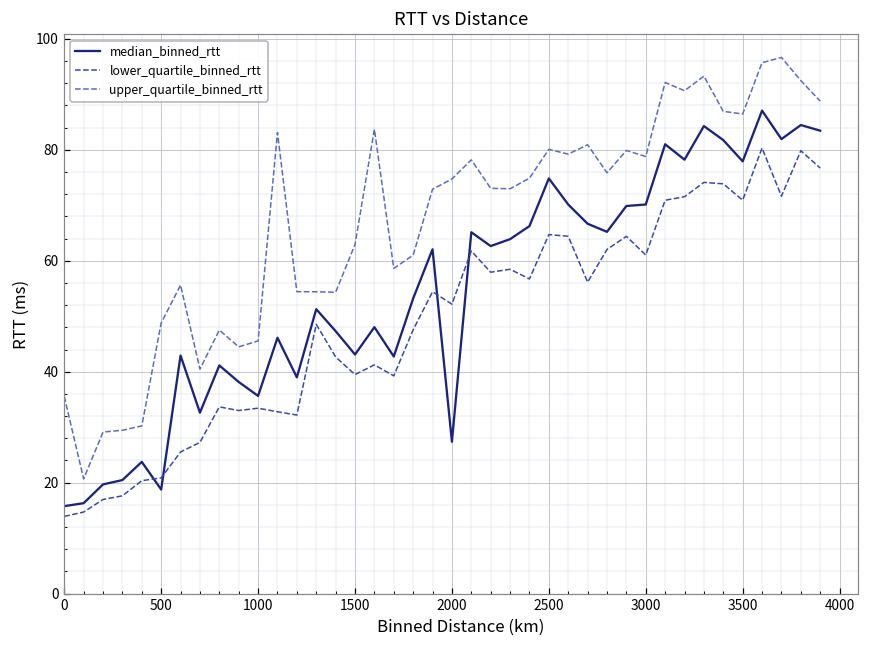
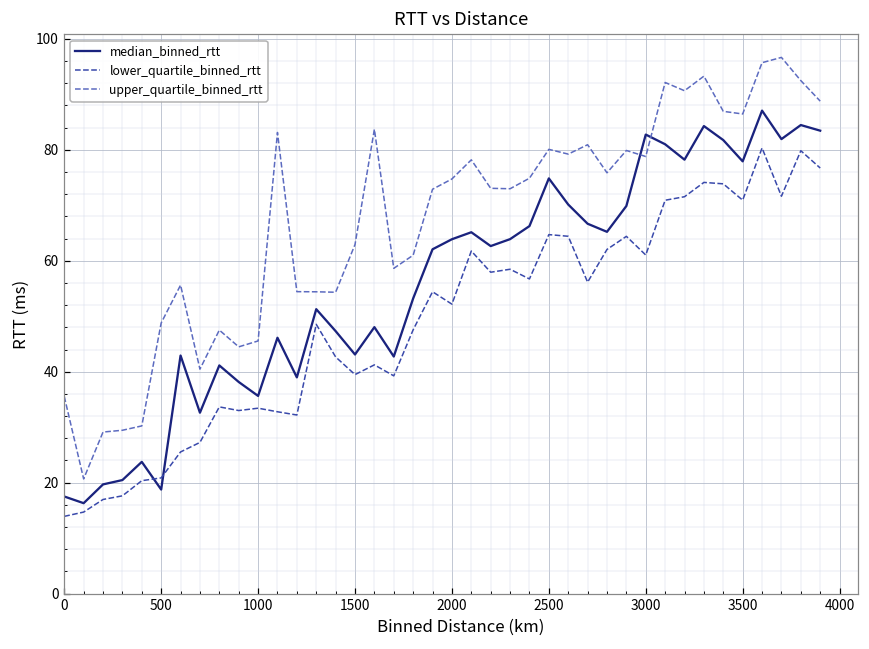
  {
    "median_binned_rtt": {
-     "0": 16,
+     "0": 17,
      "500": 19,
      "1000": 36,
      "1500": 43,
-     "2000": 27,
+     "2000": 64,
      "2500": 75,
-     "3000": 70,
+     "3000": 83,
      "3500": 78
    }
  }
